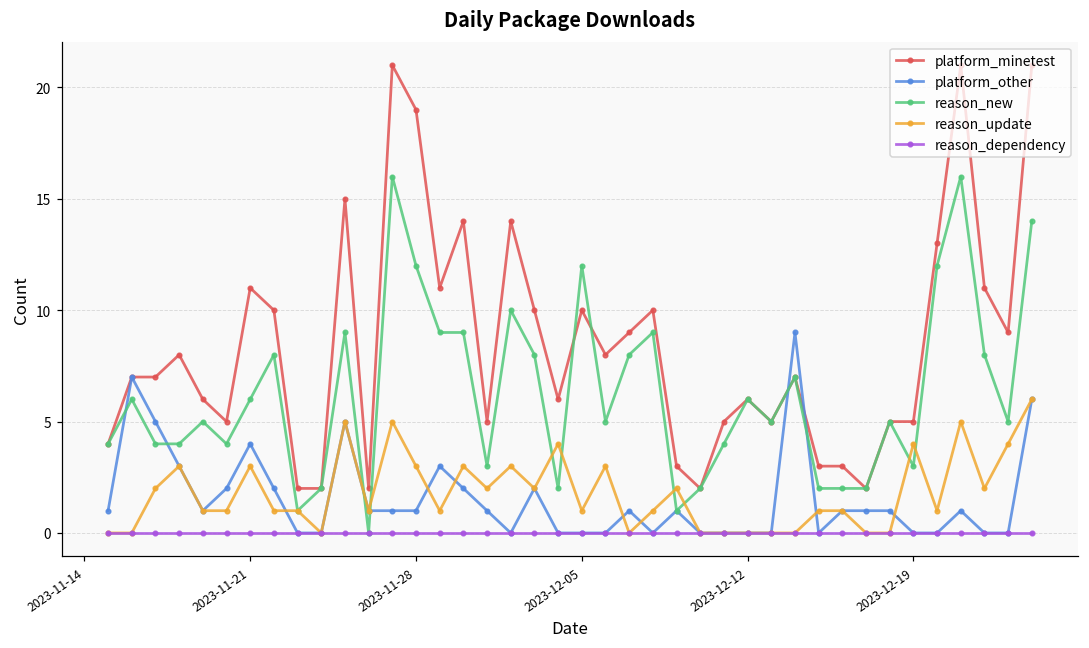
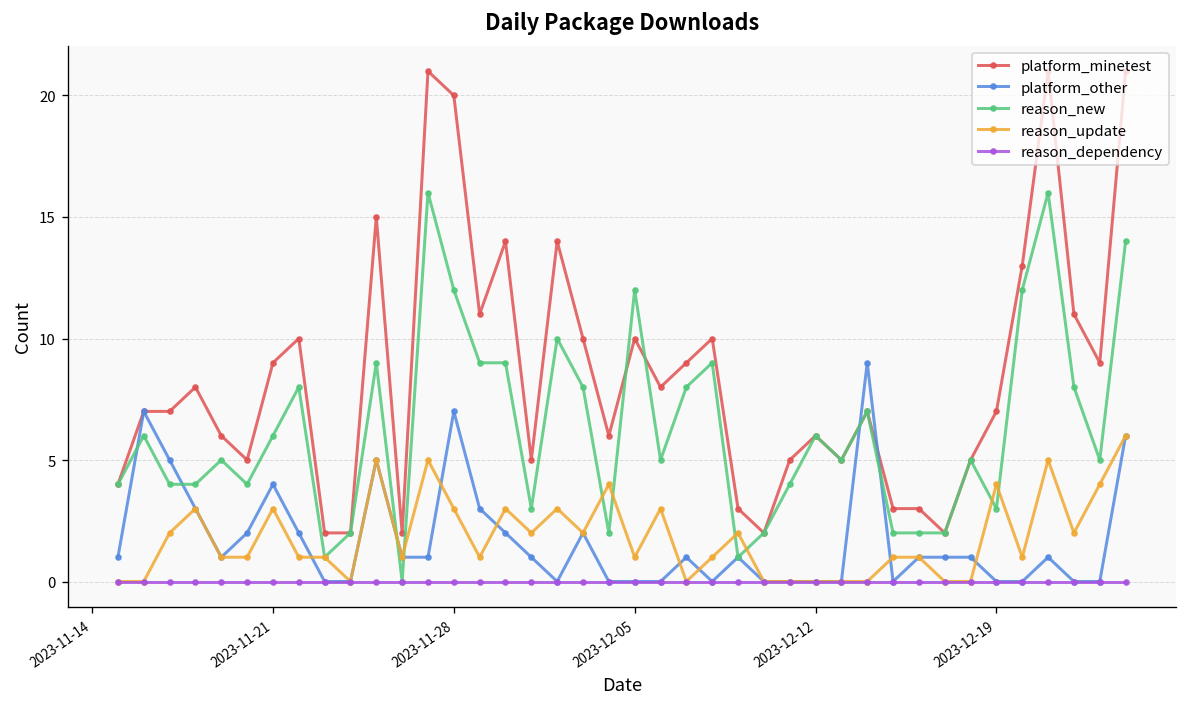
  {
    "platform_minetest": {
-     "2023-11-21": 11,
-     "2023-11-28": 19,
+     "2023-11-21": 9,
+     "2023-11-28": 20,
      "2023-12-05": 10,
-     "2023-12-19": 5
+     "2023-12-19": 7
    },
    "platform_other": {
      "2023-11-21": 4,
-     "2023-11-28": 1
+     "2023-11-28": 7
    },
    "reason_new": {
      "2023-11-21": 6,
      "2023-11-28": 12,
      "2023-12-05": 12,
      "2023-12-19": 3
    },
    "reason_update": {
      "2023-11-21": 3,
      "2023-11-28": 3,
      "2023-12-05": 1,
      "2023-12-19": 4
    },
    "reason_dependency": {
      "2023-11-21": 0,
      "2023-11-28": 0
    }
  }
